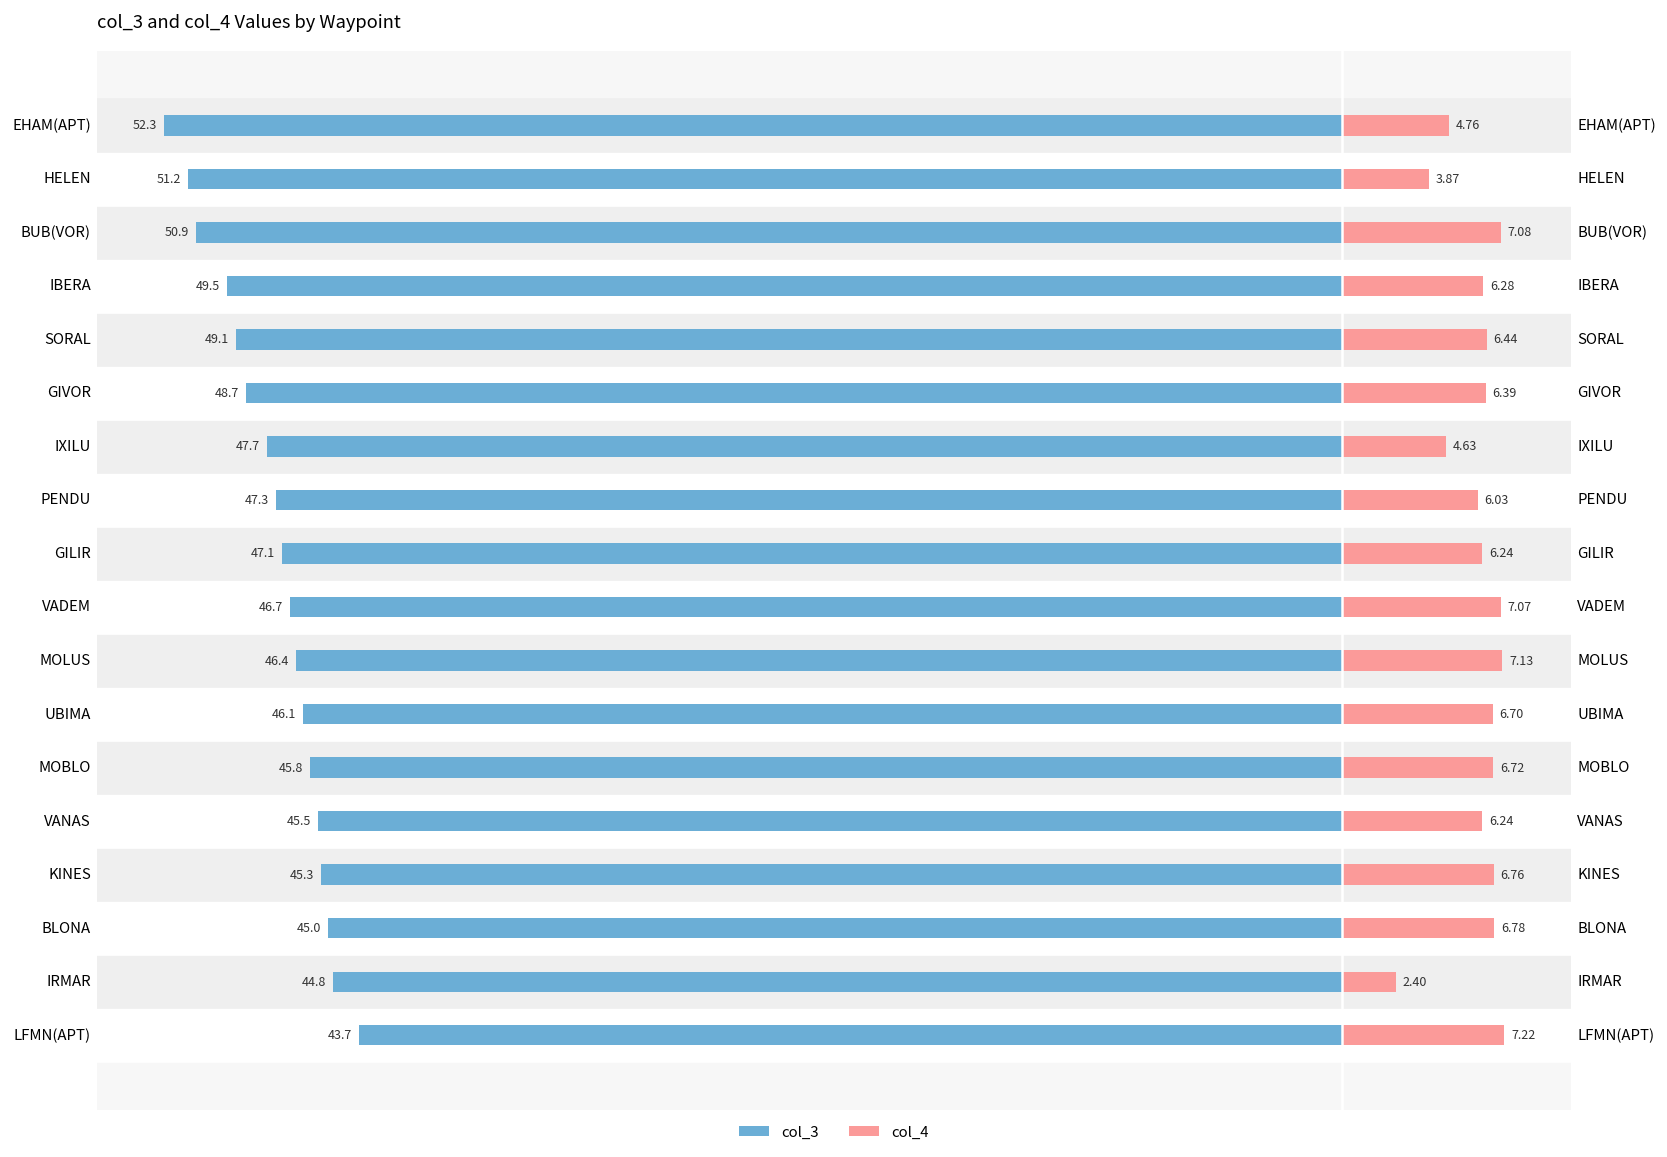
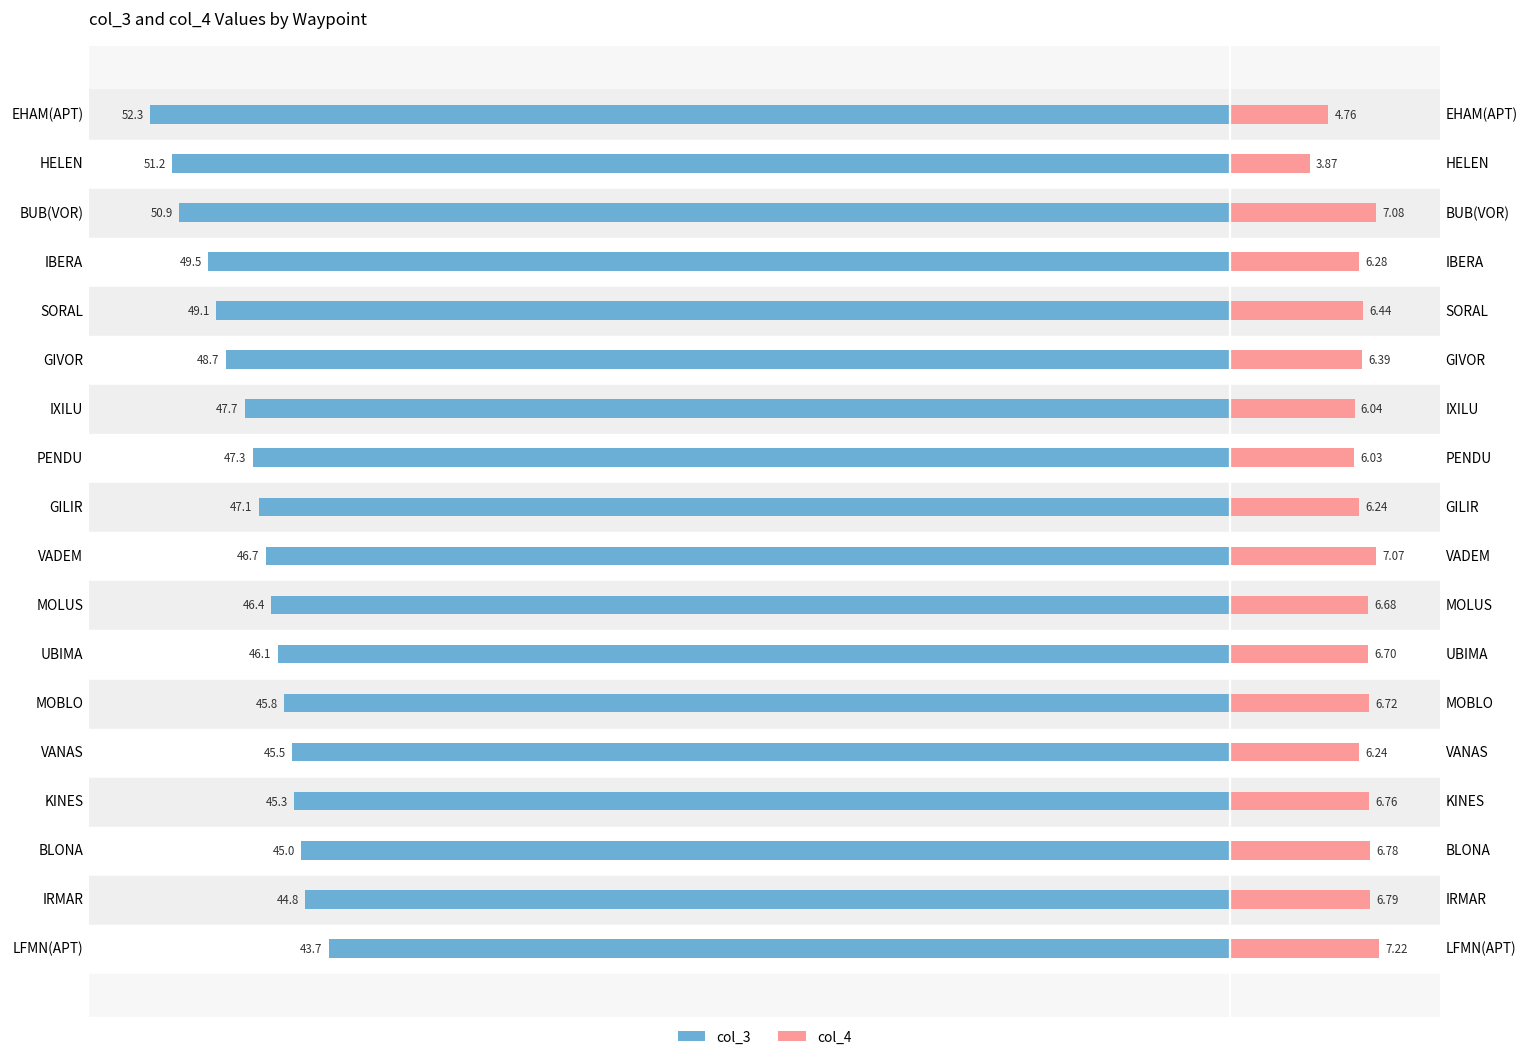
  {
    "col_4": {
      "EHAM(APT)": 4.76,
      "HELEN": 3.87,
      "BUB(VOR)": 7.08,
      "IBERA": 6.28,
      "SORAL": 6.44,
      "GIVOR": 6.39,
-     "IXILU": 4.63,
+     "IXILU": 6.04,
      "PENDU": 6.03,
      "GILIR": 6.24,
      "VADEM": 7.07,
-     "MOLUS": 7.13,
+     "MOLUS": 6.68,
      "UBIMA": 6.70,
      "MOBLO": 6.72,
      "VANAS": 6.24,
      "KINES": 6.76,
      "BLONA": 6.78,
-     "IRMAR": 2.40,
+     "IRMAR": 6.79,
      "LFMN(APT)": 7.22
    }
  }
